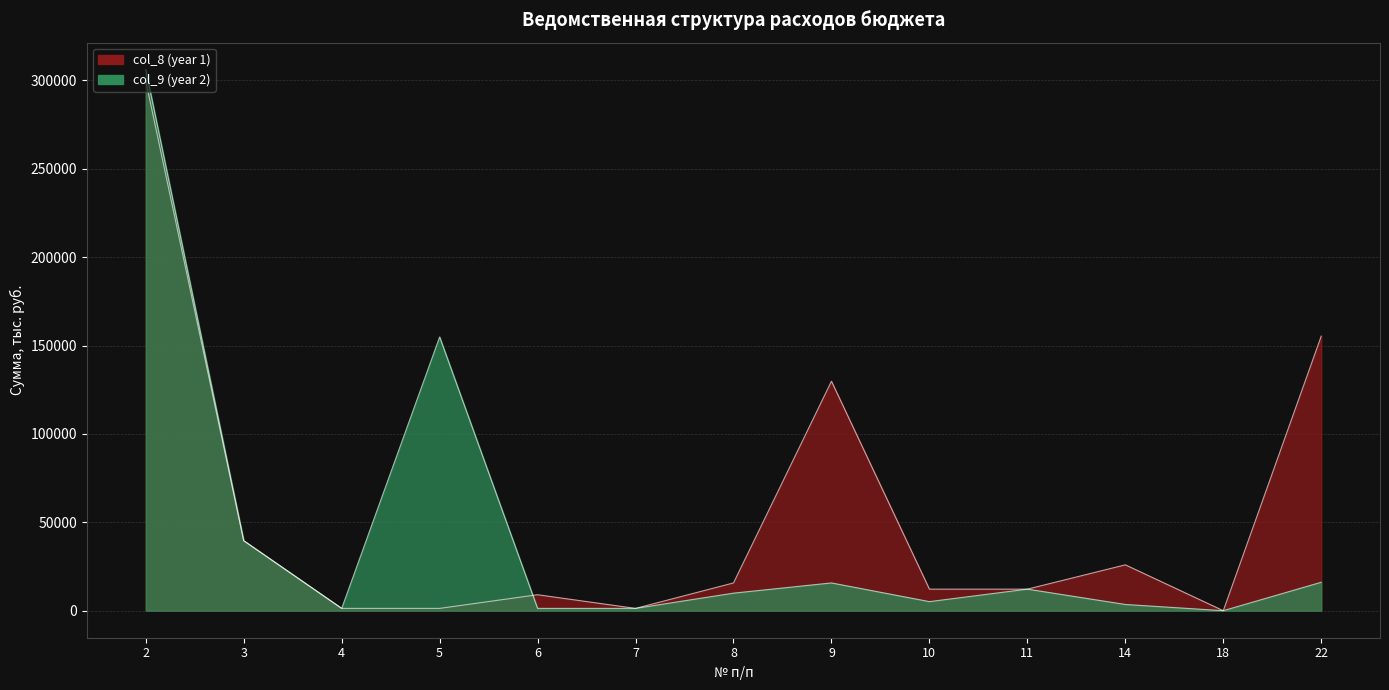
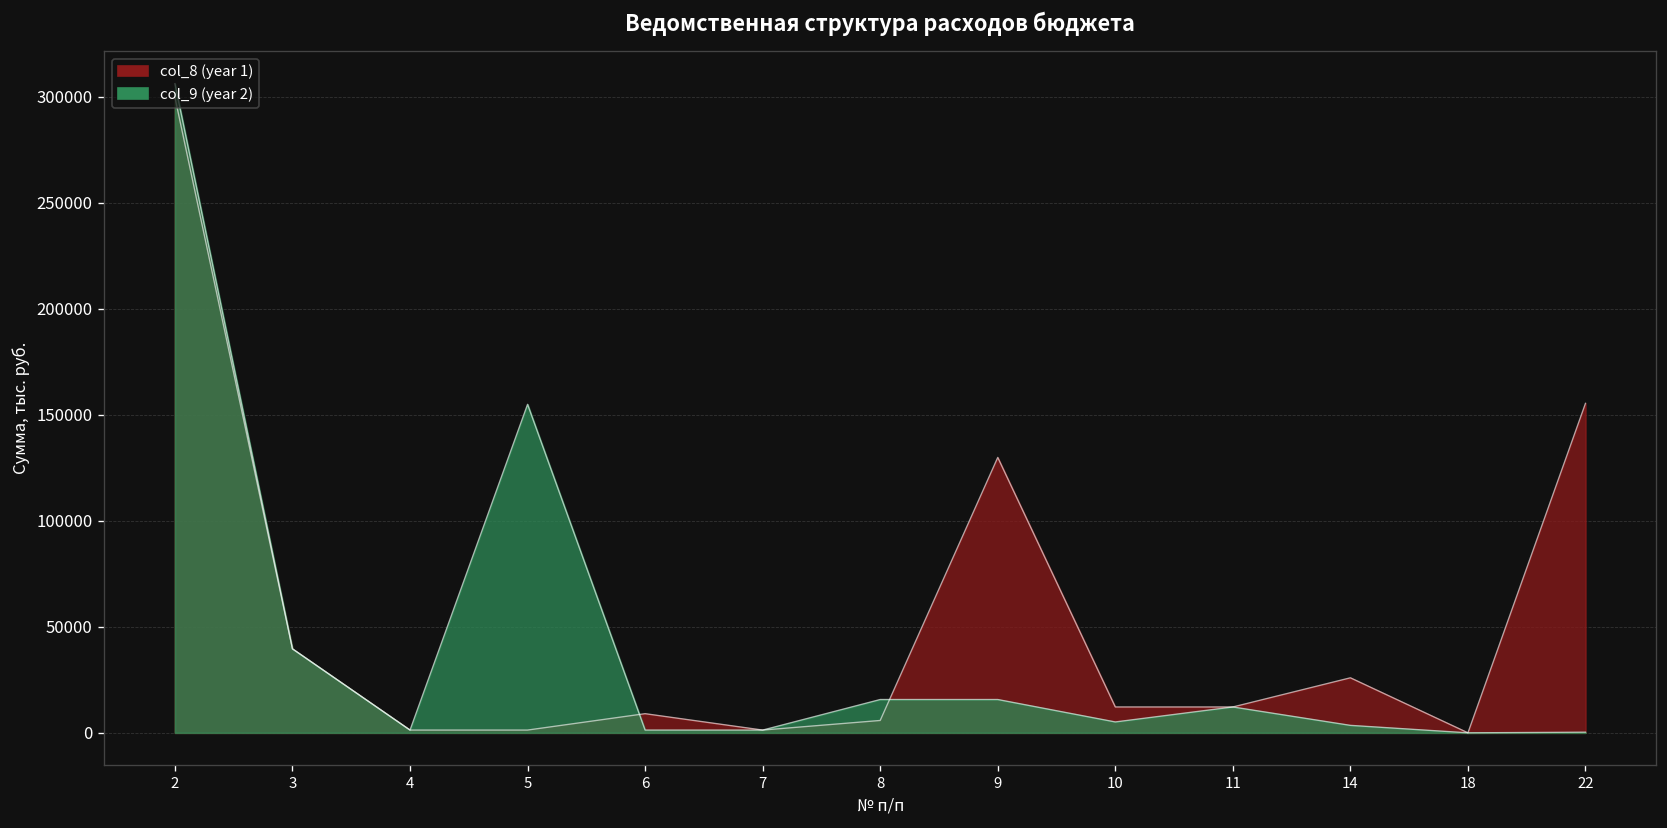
  {
    "col_8 (year 1)": {
      "5": 1000,
      "6": 9000,
-     "8": 16000,
+     "8": 6000,
      "9": 130000,
      "10": 12000,
      "14": 26000,
      "22": 155000
    },
    "col_9 (year 2)": {
      "5": 155000,
      "6": 1000,
-     "8": 10000,
+     "8": 16000,
      "9": 16000,
      "10": 5000,
      "14": 4000,
-     "22": 16000
+     "22": 0
    }
  }
